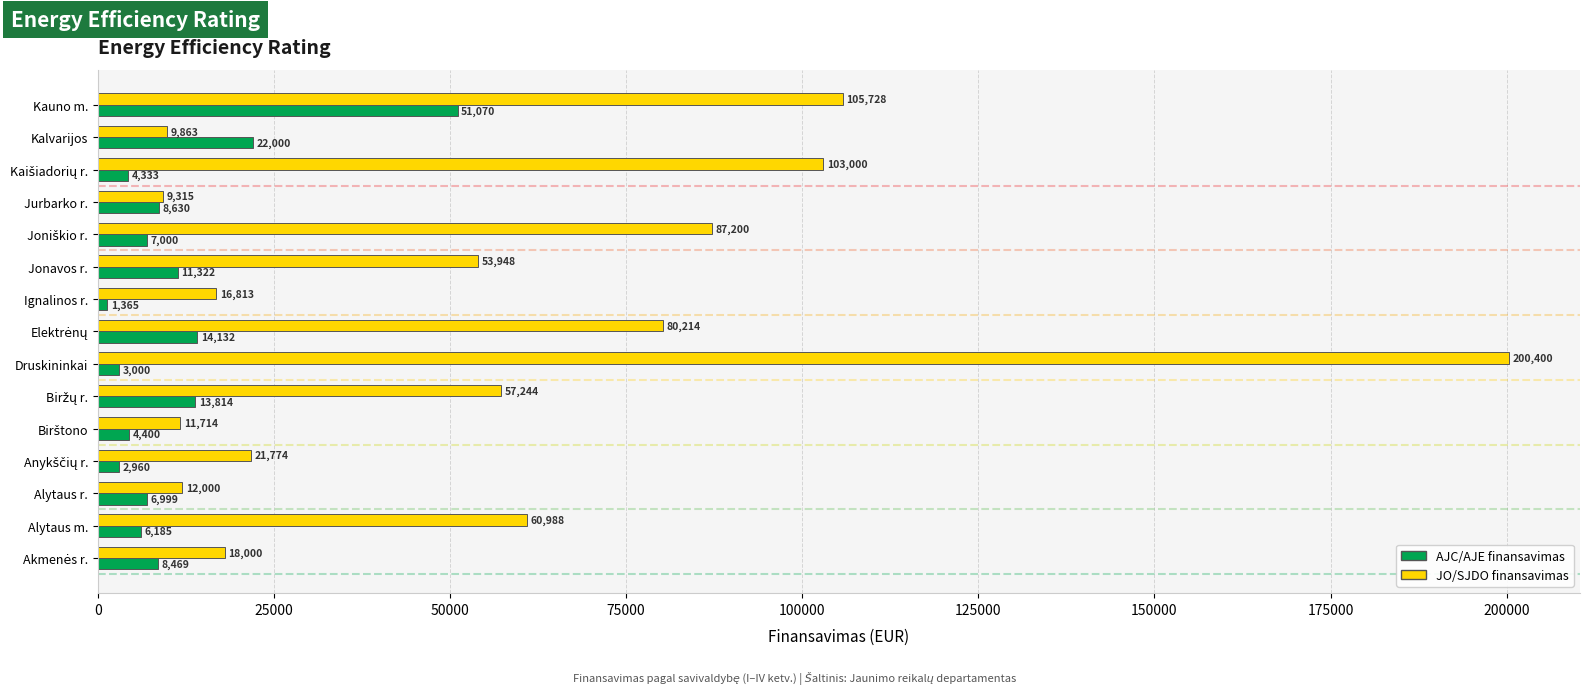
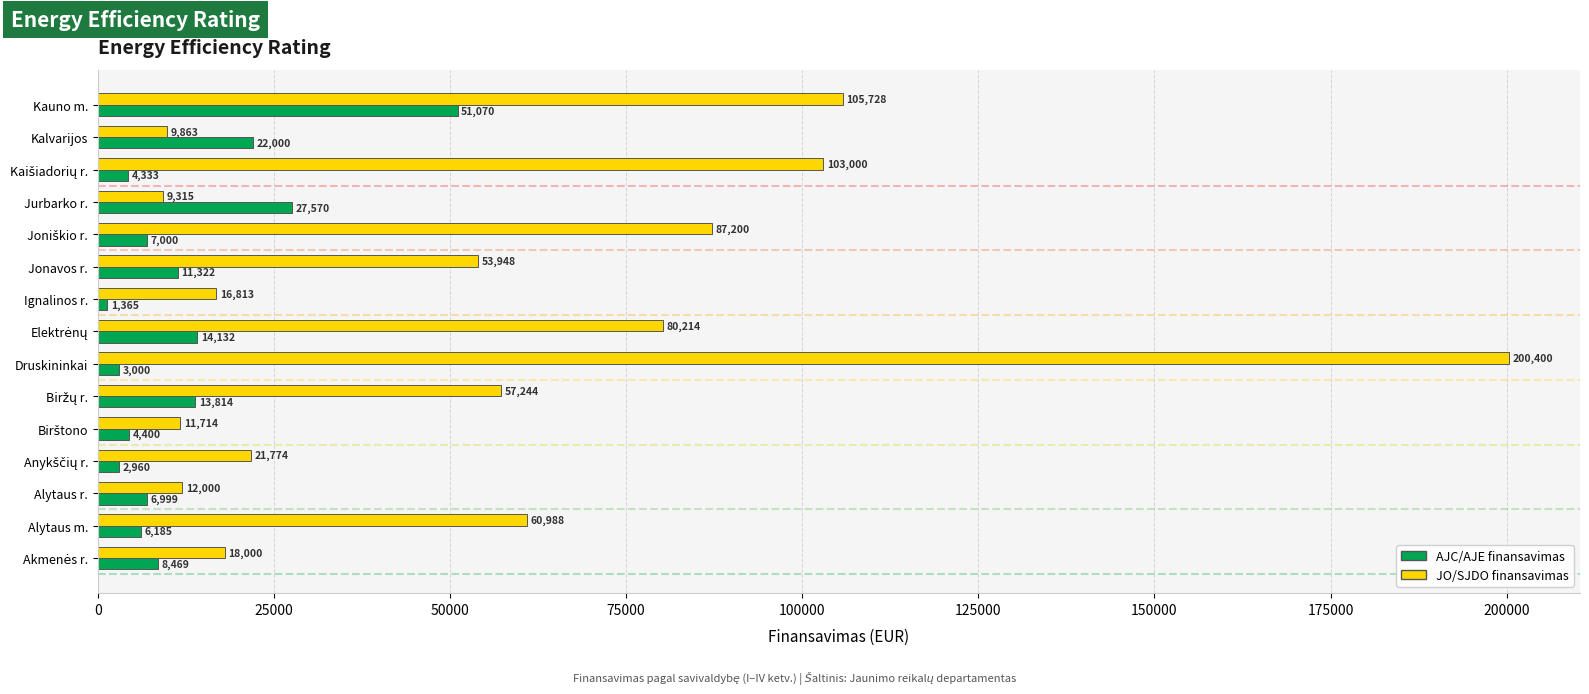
  {
    "AJC/AJE finansavimas": {
      "Kauno m.": "51,070",
      "Kalvarijos": "22,000",
      "Kaišiadorių r.": "4,333",
-     "Jurbarko r.": "8,630",
+     "Jurbarko r.": "27,570",
      "Joniškio r.": "7,000",
      "Jonavos r.": "11,322",
      "Ignalinos r.": "1,365",
      "Elektrėnų": "14,132",
      "Druskininkai": "3,000",
      "Biržų r.": "13,814",
      "Birštono": "4,400",
      "Anykščių r.": "2,960",
      "Alytaus r.": "6,999",
      "Alytaus m.": "6,185",
      "Akmenės r.": "8,469"
    },
    "JO/SJDO finansavimas": {
      "Kauno m.": "105,728",
      "Kalvarijos": "9,863",
      "Kaišiadorių r.": "103,000",
      "Joniškio r.": "87,200",
      "Ignalinos r.": "16,813",
      "Elektrėnų": "80,214",
      "Druskininkai": "200,400",
      "Anykščių r.": "21,774",
      "Alytaus r.": "12,000",
      "Alytaus m.": "60,988",
      "Akmenės r.": "18,000"
    }
  }
